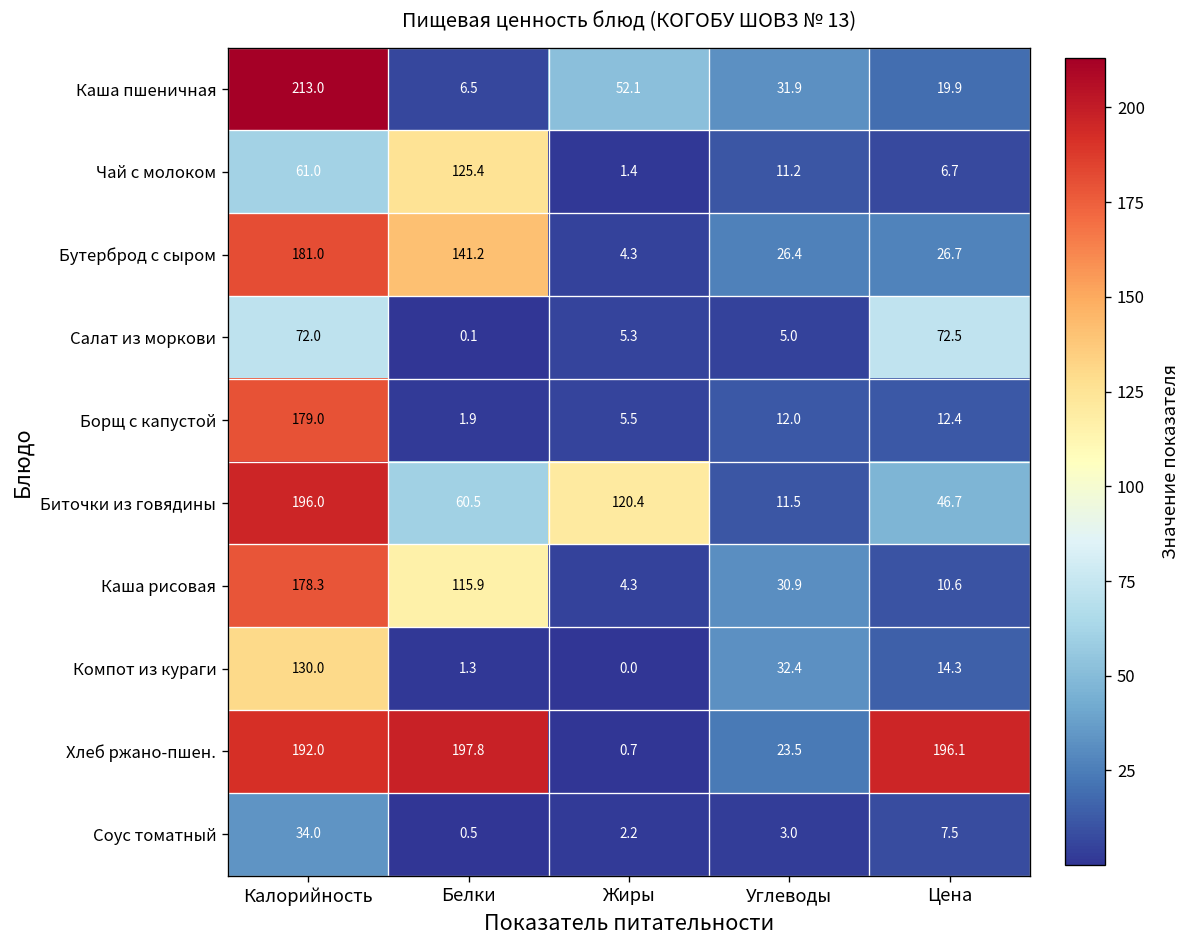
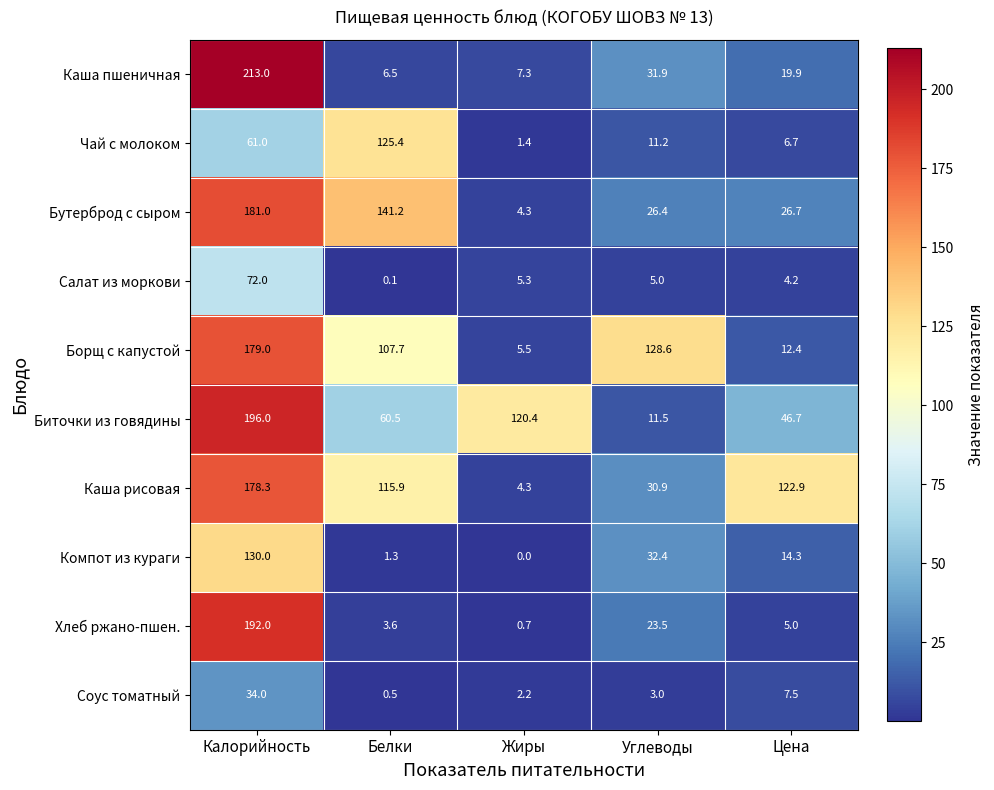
  {
    "Каша пшеничная": {
      "Калорийность": 213.0,
      "Белки": 6.5,
-     "Жиры": 52.1,
+     "Жиры": 7.3,
      "Углеводы": 31.9,
      "Цена": 19.9
    },
    "Чай с молоком": {
      "Калорийность": 61.0,
      "Белки": 125.4,
      "Жиры": 1.4,
      "Углеводы": 11.2,
      "Цена": 6.7
    },
    "Бутерброд с сыром": {
      "Калорийность": 181.0,
      "Белки": 141.2,
      "Жиры": 4.3,
      "Углеводы": 26.4,
      "Цена": 26.7
    },
    "Салат из моркови": {
      "Калорийность": 72.0,
      "Белки": 0.1,
      "Жиры": 5.3,
      "Углеводы": 5.0,
-     "Цена": 72.5
+     "Цена": 4.2
    },
    "Борщ с капустой": {
      "Калорийность": 179.0,
-     "Белки": 1.9,
+     "Белки": 107.7,
      "Жиры": 5.5,
-     "Углеводы": 12.0,
+     "Углеводы": 128.6,
      "Цена": 12.4
    },
    "Биточки из говядины": {
      "Калорийность": 196.0,
      "Белки": 60.5,
      "Жиры": 120.4,
      "Углеводы": 11.5,
      "Цена": 46.7
    },
    "Каша рисовая": {
      "Калорийность": 178.3,
      "Белки": 115.9,
      "Жиры": 4.3,
      "Углеводы": 30.9,
-     "Цена": 10.6
+     "Цена": 122.9
    },
    "Компот из кураги": {
      "Калорийность": 130.0,
      "Белки": 1.3,
      "Жиры": 0.0,
      "Углеводы": 32.4,
      "Цена": 14.3
    },
    "Хлеб ржано-пшен.": {
      "Калорийность": 192.0,
-     "Белки": 197.8,
+     "Белки": 3.6,
      "Жиры": 0.7,
      "Углеводы": 23.5,
-     "Цена": 196.1
+     "Цена": 5.0
    },
    "Соус томатный": {
      "Калорийность": 34.0,
      "Белки": 0.5,
      "Жиры": 2.2,
      "Углеводы": 3.0,
      "Цена": 7.5
    }
  }
